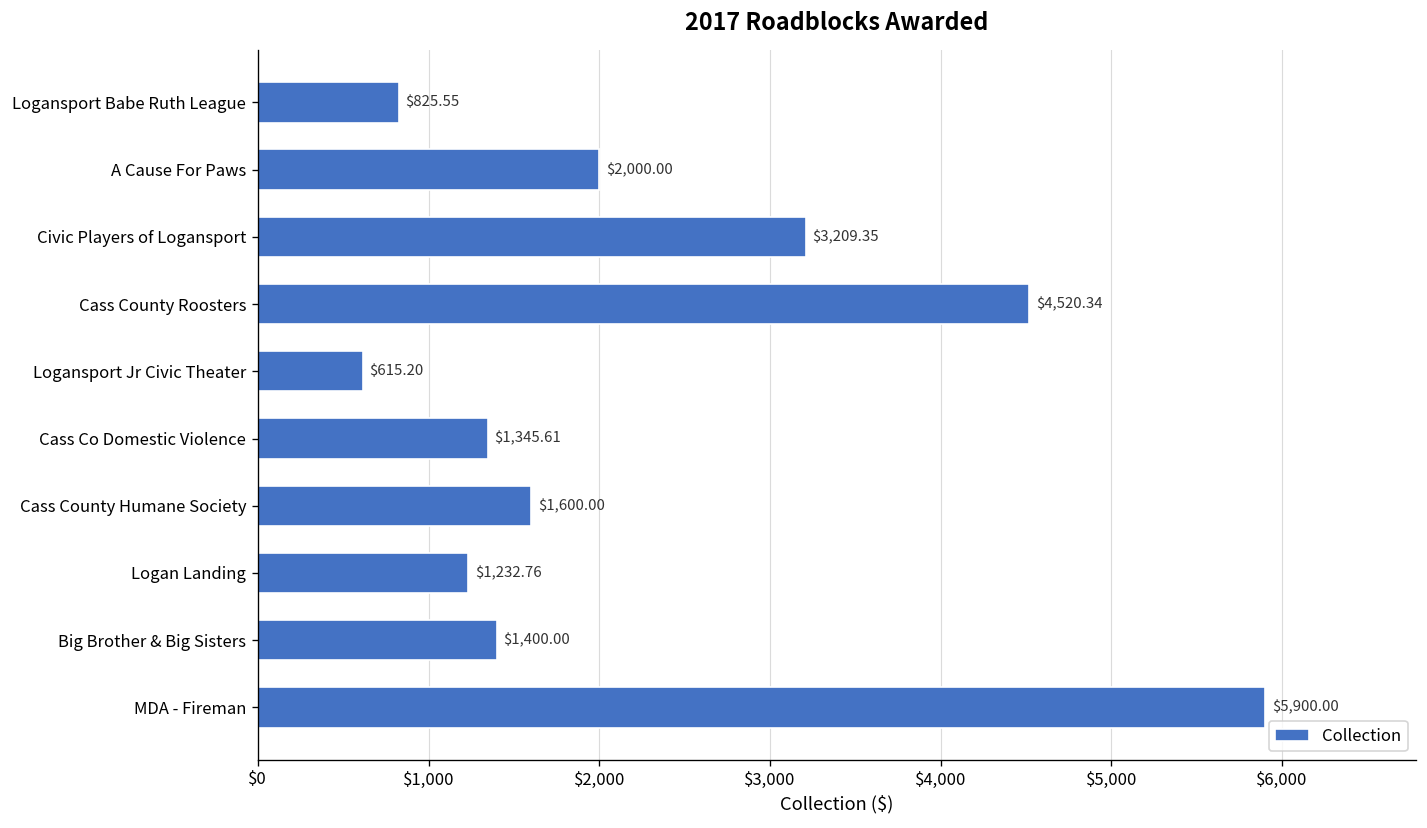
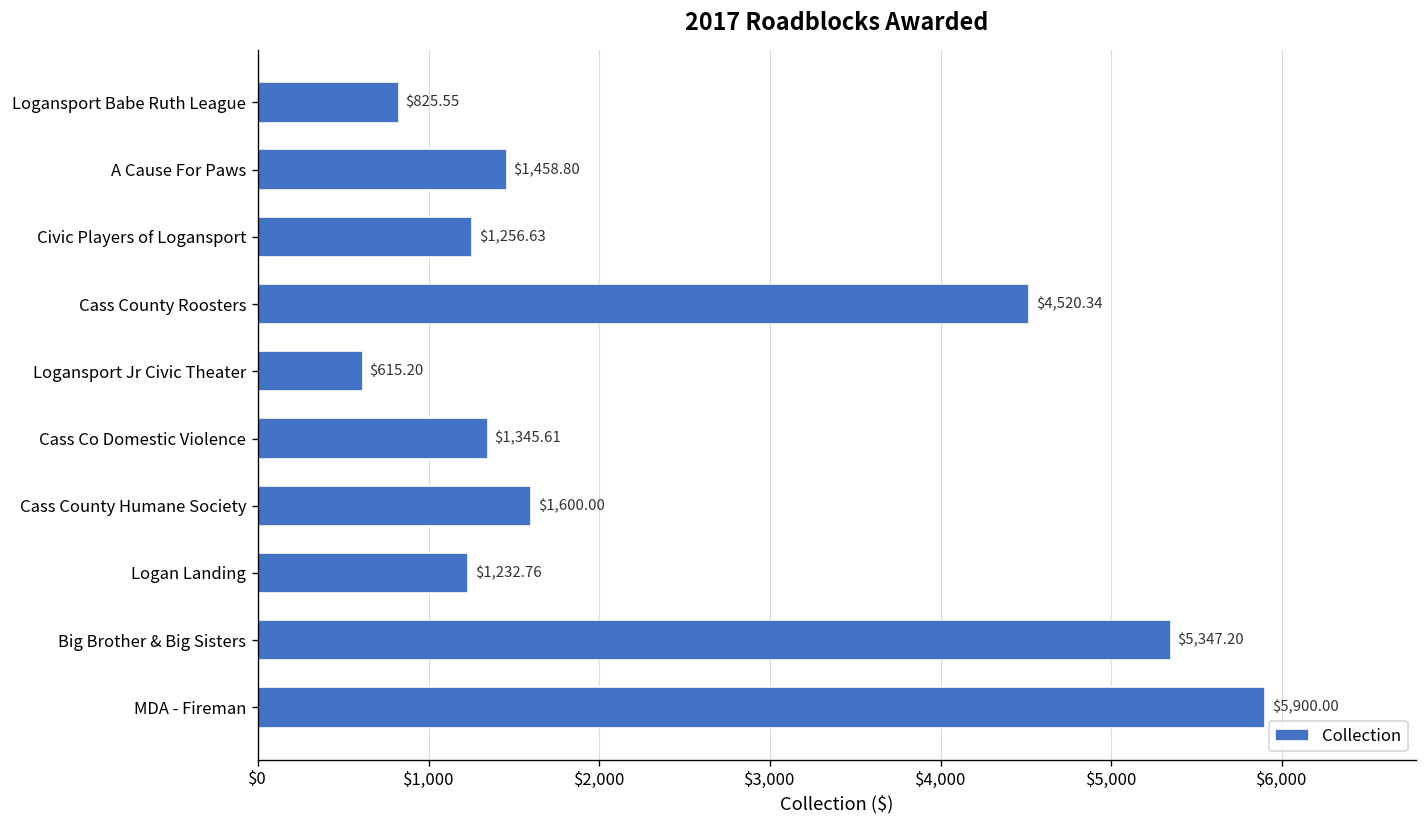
  {
    "Logansport Babe Ruth League": "$825.55",
-   "A Cause For Paws": "$2,000.00",
-   "Civic Players of Logansport": "$3,209.35",
+   "A Cause For Paws": "$1,458.80",
+   "Civic Players of Logansport": "$1,256.63",
    "Cass County Roosters": "$4,520.34",
    "Logansport Jr Civic Theater": "$615.20",
    "Cass Co Domestic Violence": "$1,345.61",
    "Cass County Humane Society": "$1,600.00",
    "Logan Landing": "$1,232.76",
-   "Big Brother & Big Sisters": "$1,400.00",
+   "Big Brother & Big Sisters": "$5,347.20",
    "MDA - Fireman": "$5,900.00"
  }
